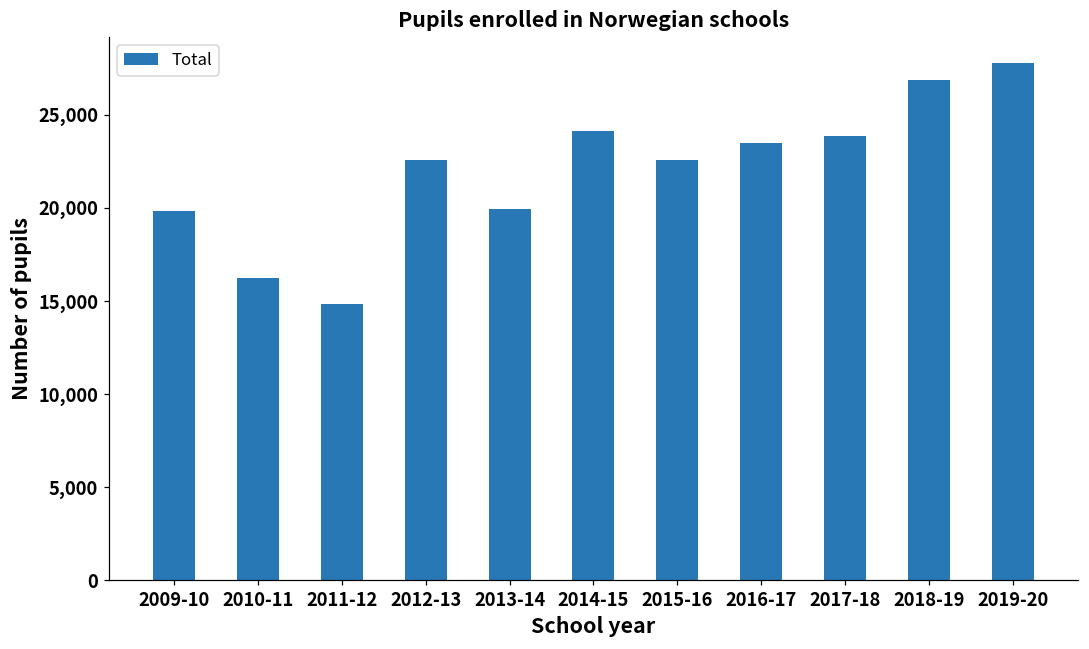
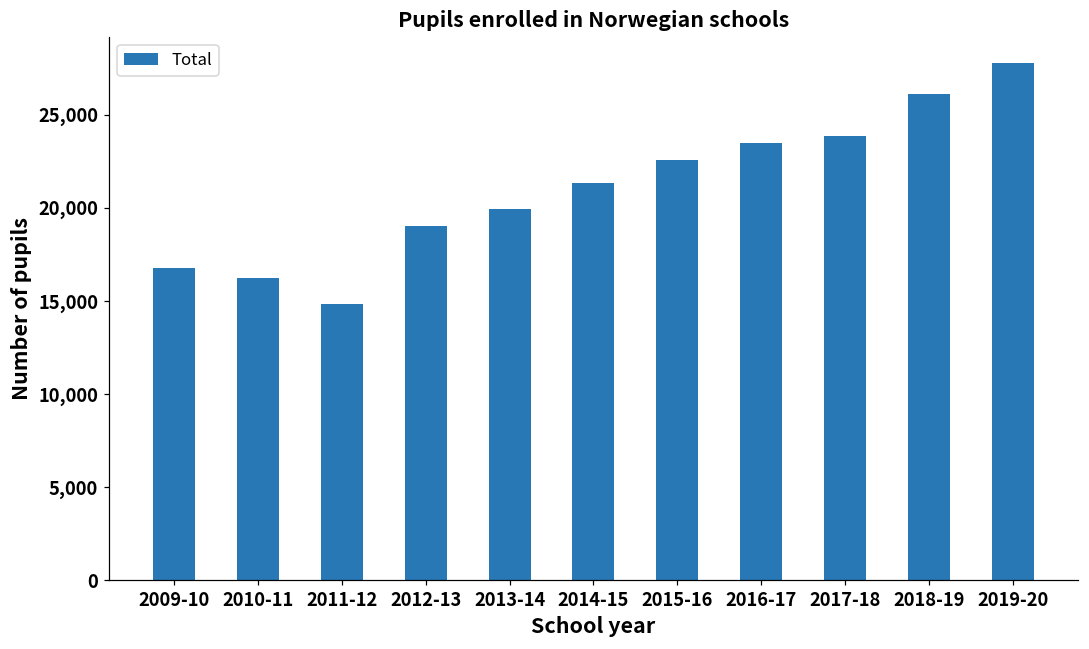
  {
-   "2009-10": "19,800",
+   "2009-10": "16,800",
    "2010-11": "16,200",
    "2011-12": "14,800",
-   "2012-13": "22,500",
+   "2012-13": "19,000",
    "2013-14": "19,900",
-   "2014-15": "24,100",
+   "2014-15": "21,300",
    "2015-16": "22,500",
    "2016-17": "23,500",
    "2017-18": "23,900",
-   "2018-19": "26,800",
+   "2018-19": "26,100",
    "2019-20": "27,800"
  }
